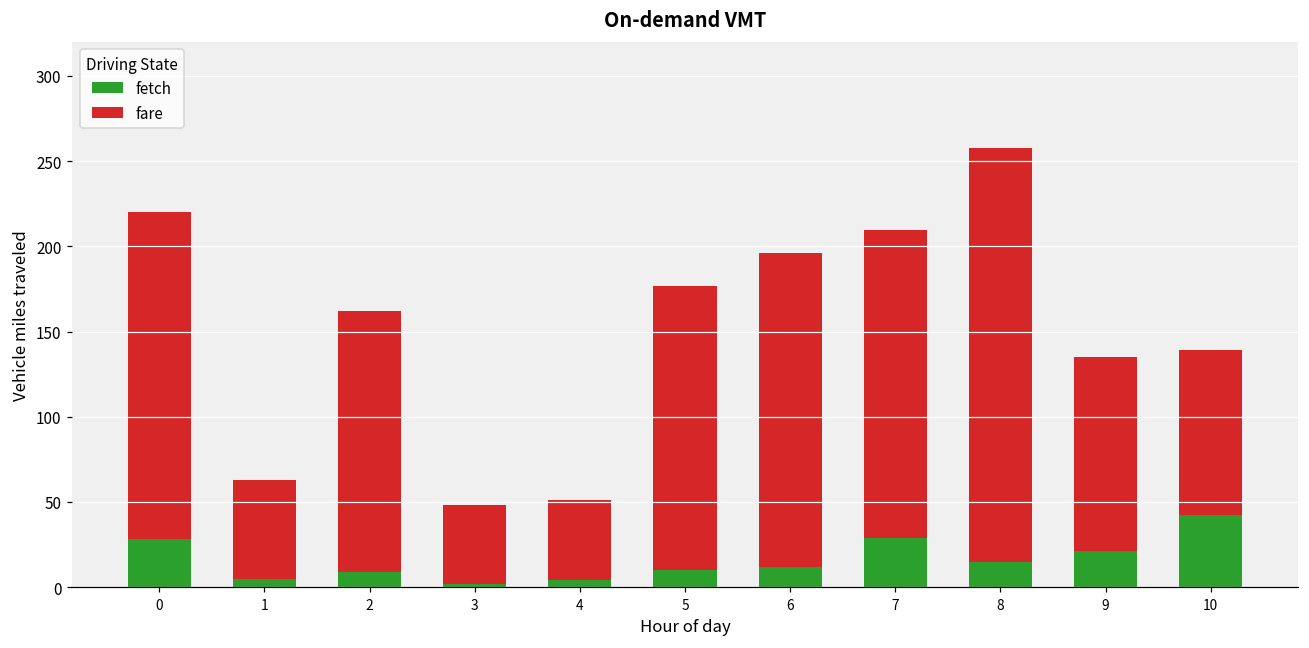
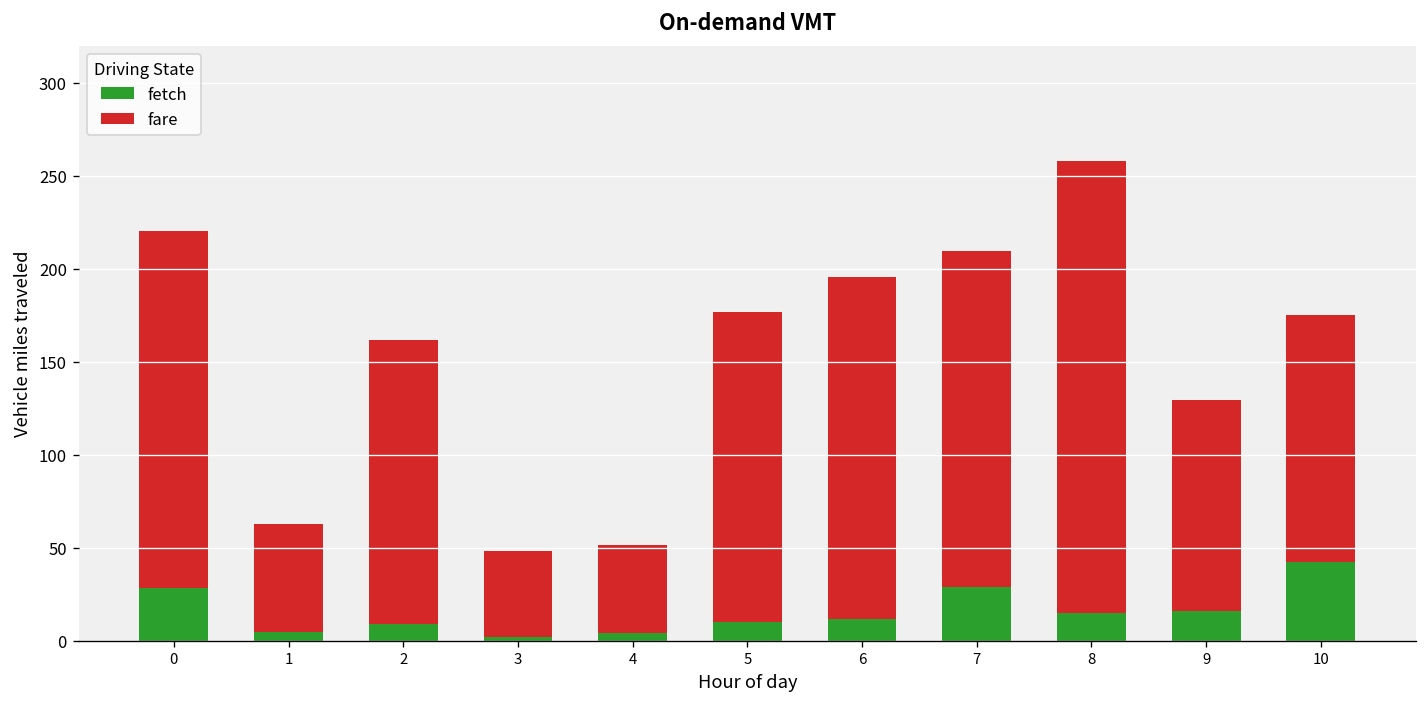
  {
    "fetch": {
      "0": 28,
      "1": 5,
      "2": 9,
      "3": 2,
      "4": 4,
      "5": 10,
      "6": 12,
      "7": 29,
      "8": 15,
-     "9": 21,
+     "9": 16,
      "10": 42
    },
    "fare": {
      "0": 192,
      "1": 58,
      "2": 153,
      "3": 46,
      "4": 47,
      "5": 167,
      "6": 184,
      "7": 181,
      "8": 243,
      "9": 114,
-     "10": 97
+     "10": 133
    }
  }
